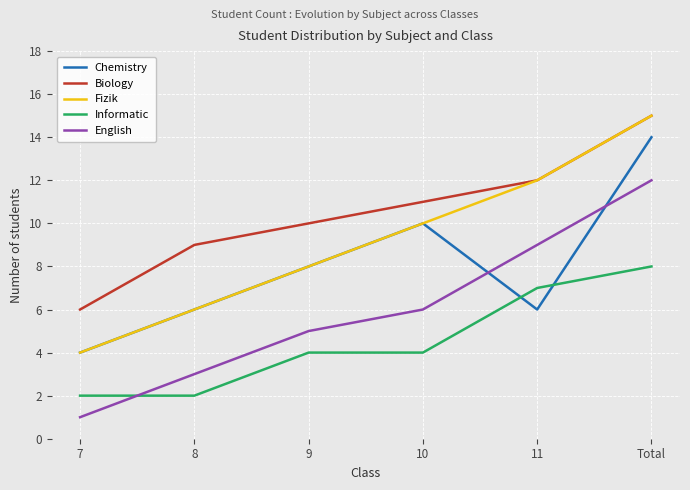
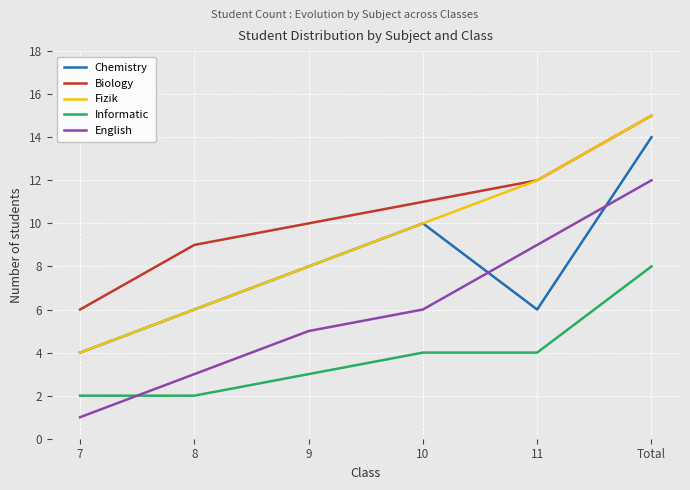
  {
    "Chemistry": {
      "11": 6,
      "Total": 14
    },
    "Biology": {
      "7": 6,
      "8": 9,
      "9": 10,
      "10": 11
    },
    "Informatic": {
      "7": 2,
      "8": 2,
-     "9": 4,
+     "9": 3,
      "10": 4,
-     "11": 7,
+     "11": 4,
      "Total": 8
    },
    "English": {
      "7": 1,
      "8": 3,
      "9": 5,
      "10": 6,
      "11": 9,
      "Total": 12
    }
  }
